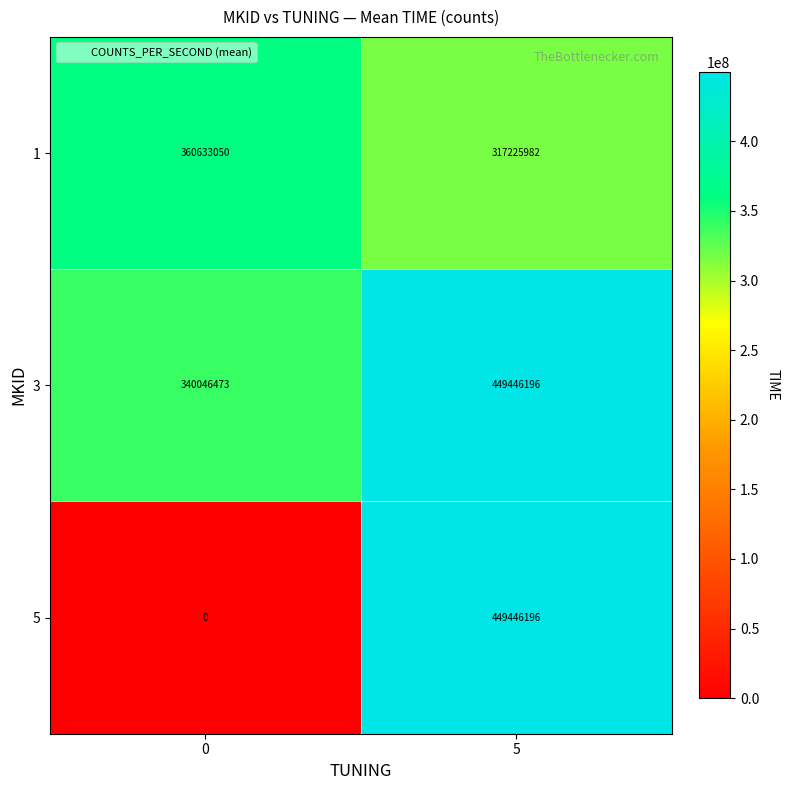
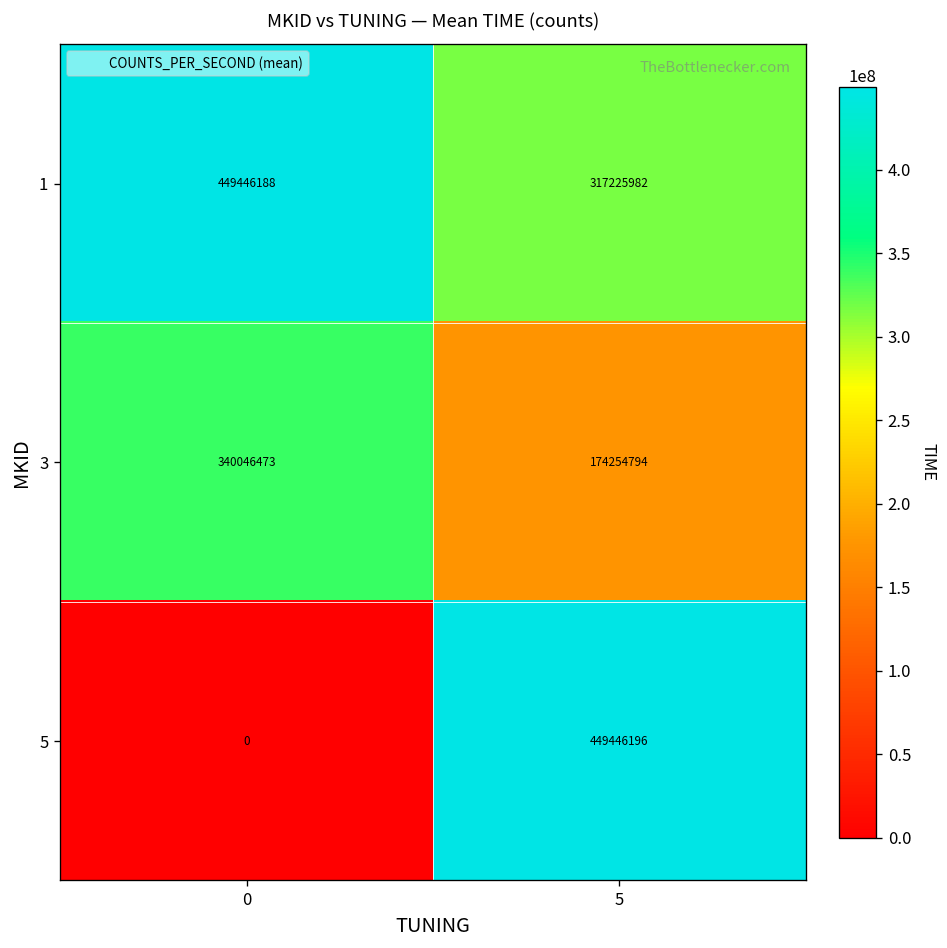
  {
    "1": {
-     "0": 360633050
+     "0": 449446188
    },
    "3": {
      "0": 340046473,
-     "5": 449446196
+     "5": 174254794
    },
    "5": {
      "0": 0,
      "5": 449446196
    }
  }
